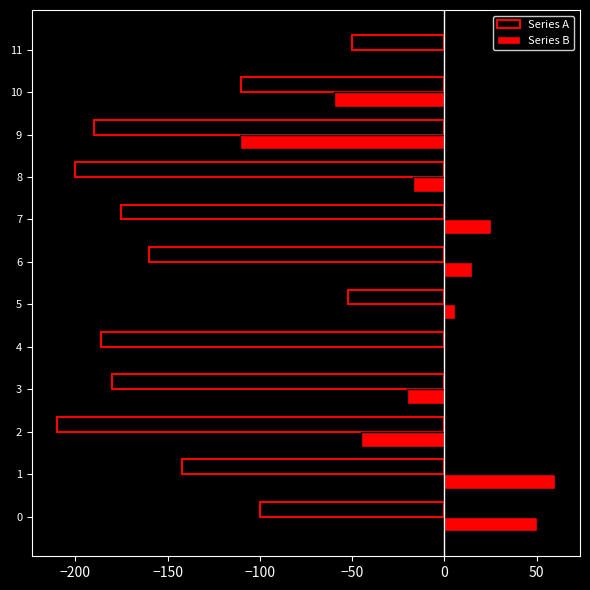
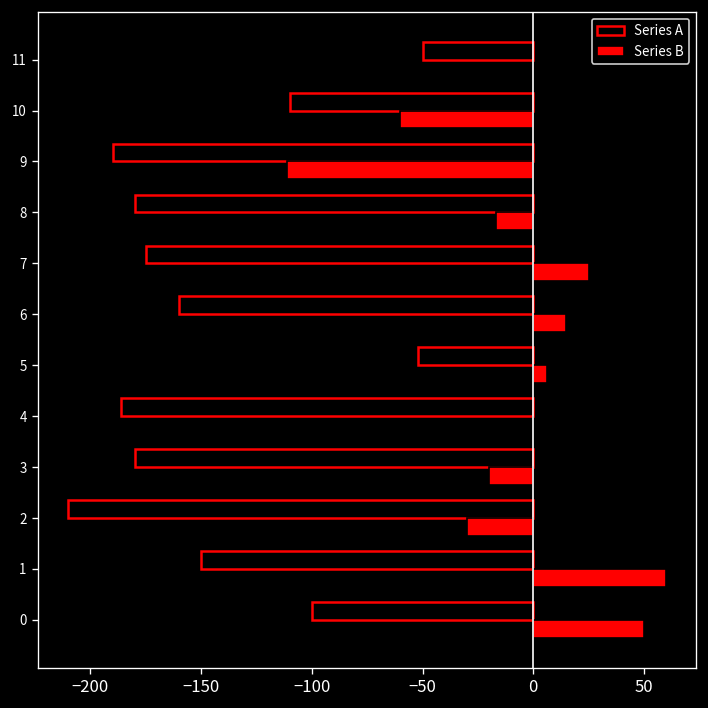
  {
    "Series A": {
      "11": -50,
      "10": -110,
      "9": -190,
-     "8": -200,
+     "8": -180,
      "7": -175,
      "6": -160,
      "5": -52,
      "4": -186,
      "3": -180,
      "2": -210,
-     "1": -142,
+     "1": -150,
      "0": -100
    },
    "Series B": {
      "11": 0,
      "10": -60,
      "9": -111,
      "8": -17,
      "7": 25,
      "6": 15,
      "5": 6,
      "4": 0,
      "3": -20,
-     "2": -45,
+     "2": -30,
      "1": 60,
      "0": 50
    }
  }
